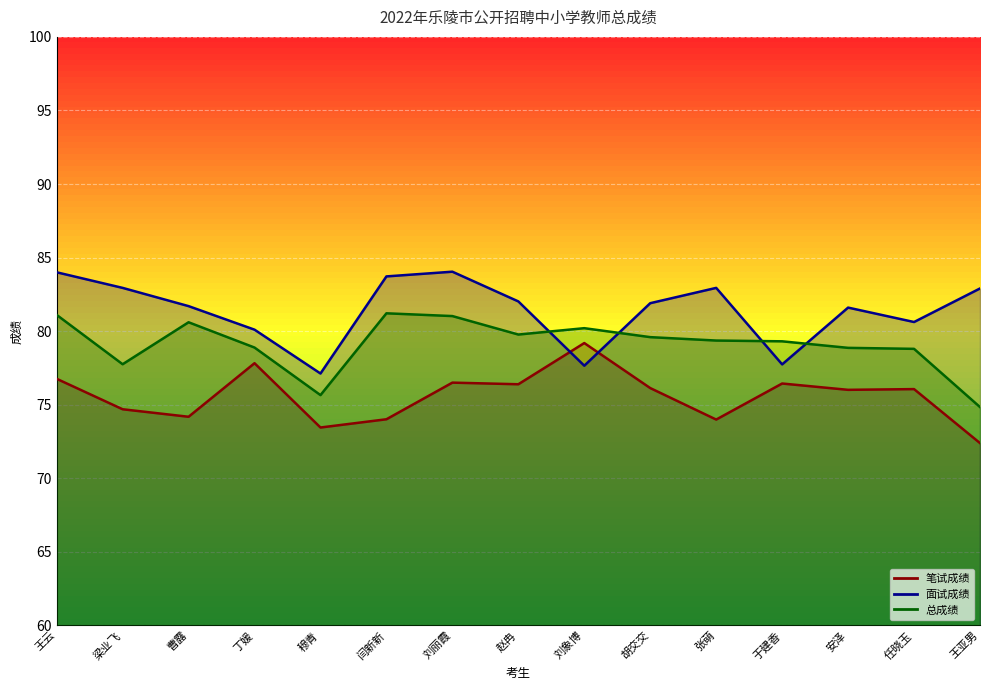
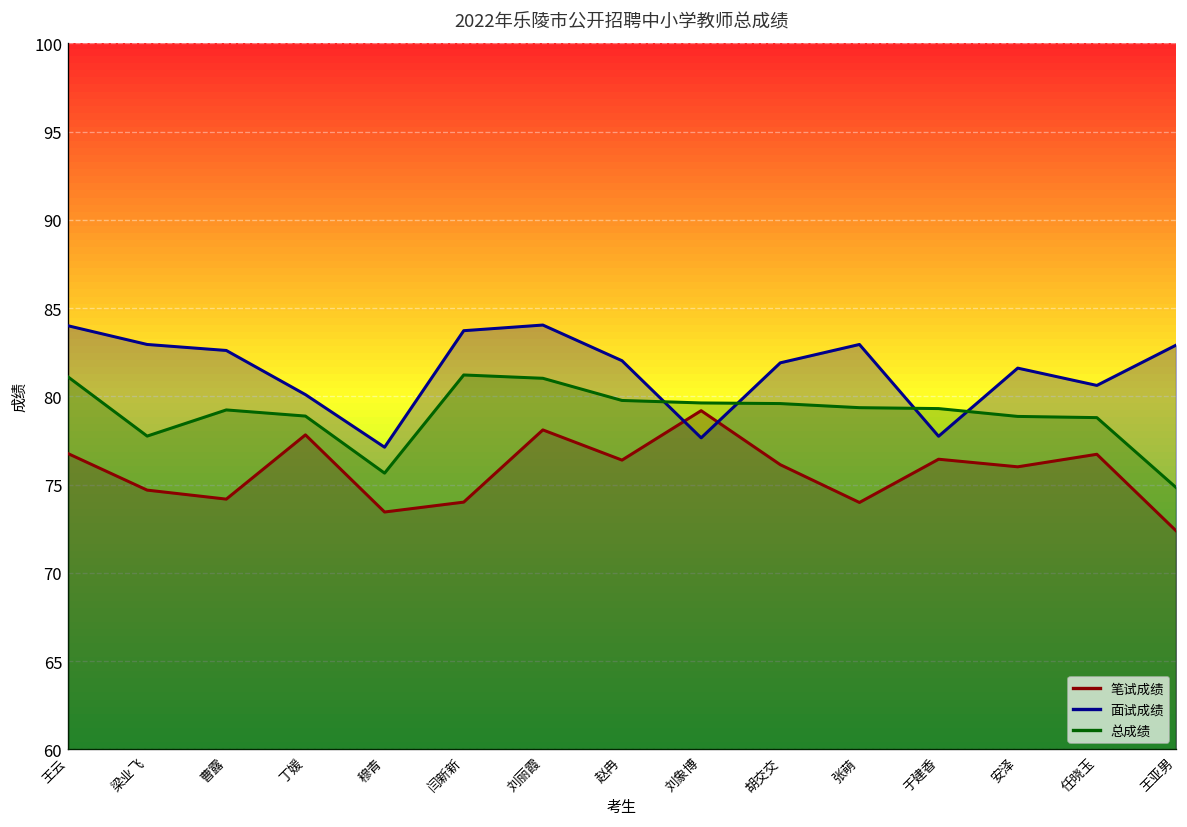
  {
    "笔试成绩": {
      "王云": 76.8,
      "梁业飞": 74.7,
      "曹露": 74.2,
      "丁媛": 77.8,
      "穆青": 73.5,
      "闫新新": 74.0,
-     "刘丽霞": 76.5,
+     "刘丽霞": 78.1,
      "赵冉": 76.4,
      "刘象博": 79.2,
      "胡交交": 76.1,
      "张萌": 74.0,
      "于建香": 76.4,
      "安泽": 76.0,
-     "任晓玉": 76.1,
+     "任晓玉": 76.7,
      "王亚男": 72.4
    },
    "面试成绩": {
      "王云": 84.0,
      "梁业飞": 82.9,
-     "曹露": 81.7,
+     "曹露": 82.6,
      "丁媛": 80.1,
      "穆青": 77.1,
      "闫新新": 83.7,
      "刘丽霞": 84.0,
      "赵冉": 82.0,
      "刘象博": 77.7,
      "胡交交": 81.9,
      "张萌": 82.9,
      "于建香": 77.7,
      "安泽": 81.6,
      "任晓玉": 80.6,
      "王亚男": 82.9
    },
    "总成绩": {
      "王云": 81.1,
      "梁业飞": 77.8,
-     "曹露": 80.6,
+     "曹露": 79.2,
      "丁媛": 78.9,
      "穆青": 75.7,
      "闫新新": 81.2,
      "刘丽霞": 81.0,
      "赵冉": 79.8,
-     "刘象博": 80.2,
+     "刘象博": 79.6,
      "胡交交": 79.6,
      "张萌": 79.4,
      "于建香": 79.3,
      "安泽": 78.9,
      "任晓玉": 78.8,
      "王亚男": 74.8
    }
  }
